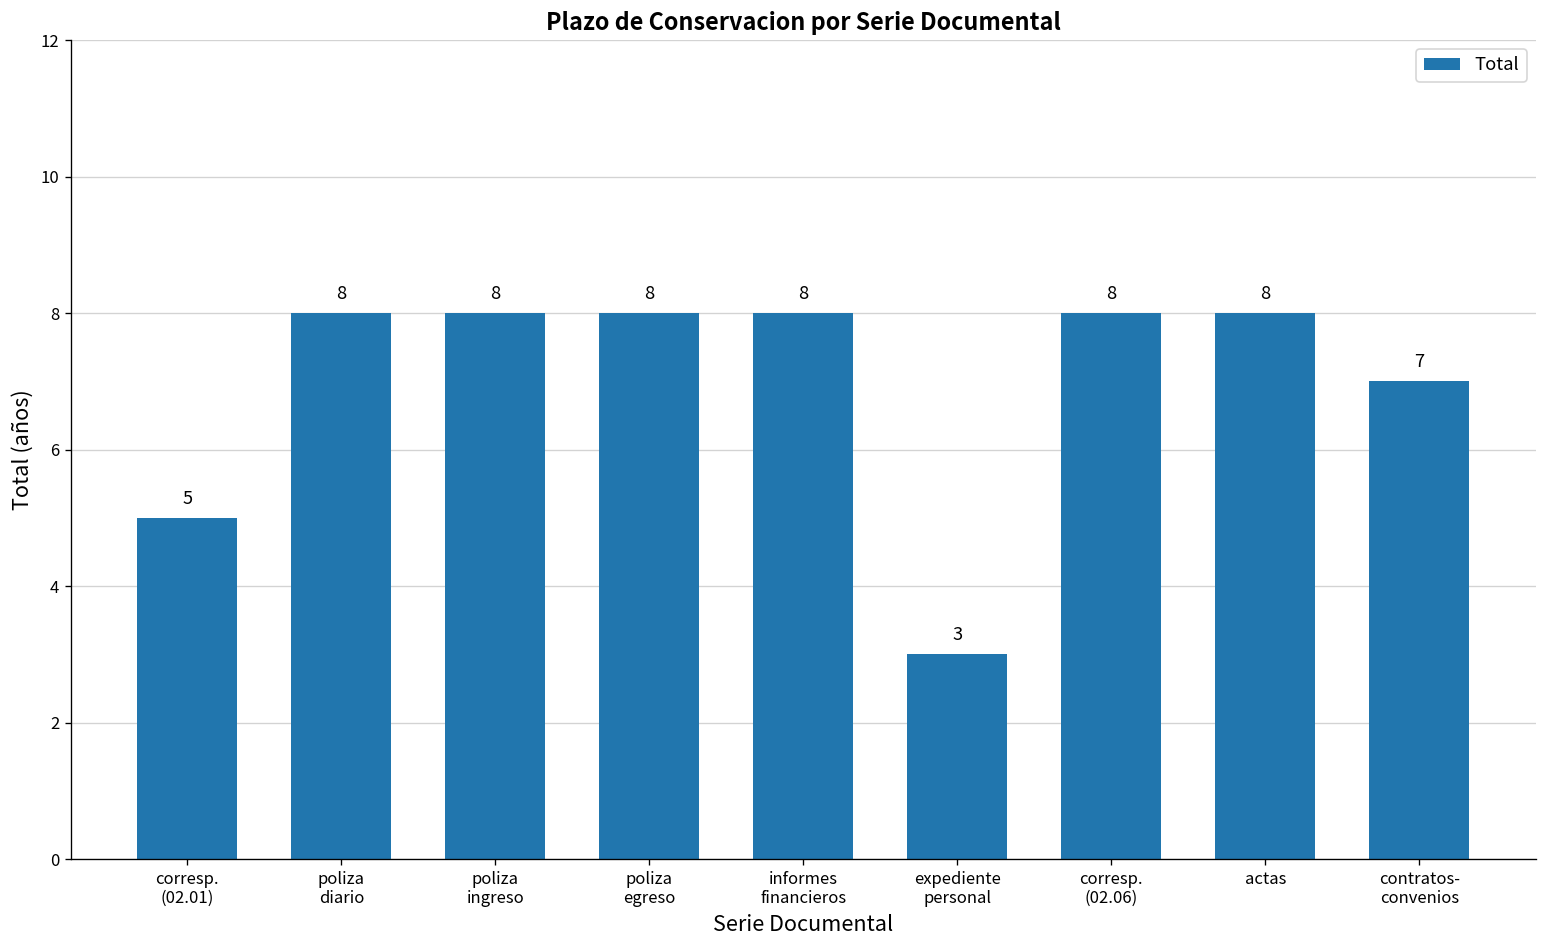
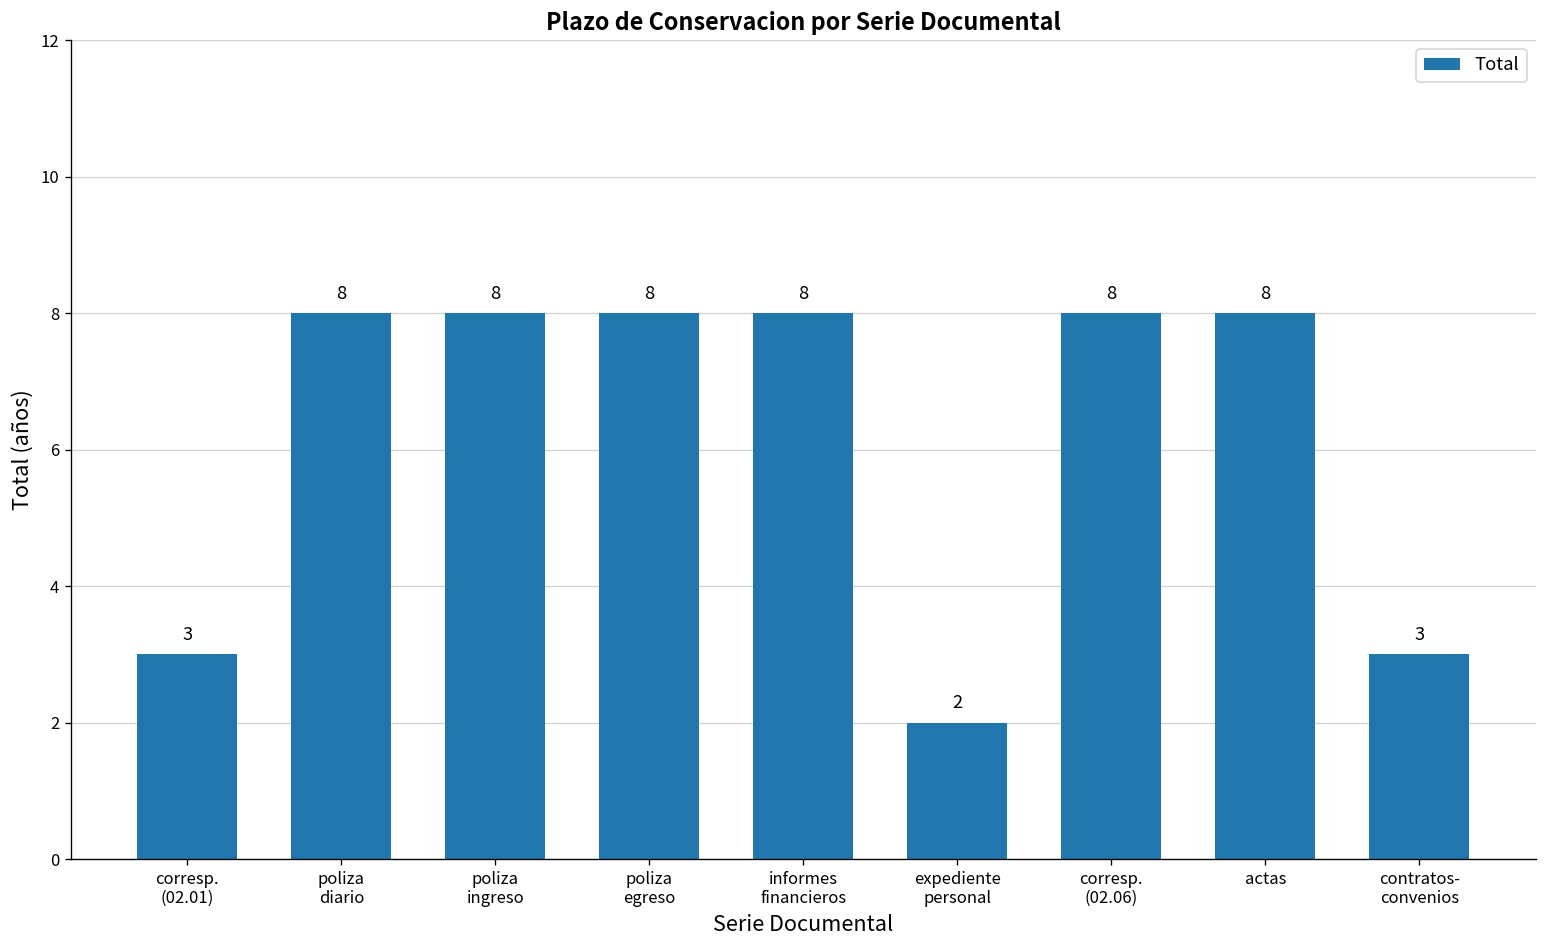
  {
-   "corresp. (02.01)": 5,
+   "corresp. (02.01)": 3,
    "poliza diario": 8,
    "poliza ingreso": 8,
    "poliza egreso": 8,
    "informes financieros": 8,
-   "expediente personal": 3,
+   "expediente personal": 2,
    "corresp. (02.06)": 8,
    "actas": 8,
-   "contratos- convenios": 7
+   "contratos- convenios": 3
  }
